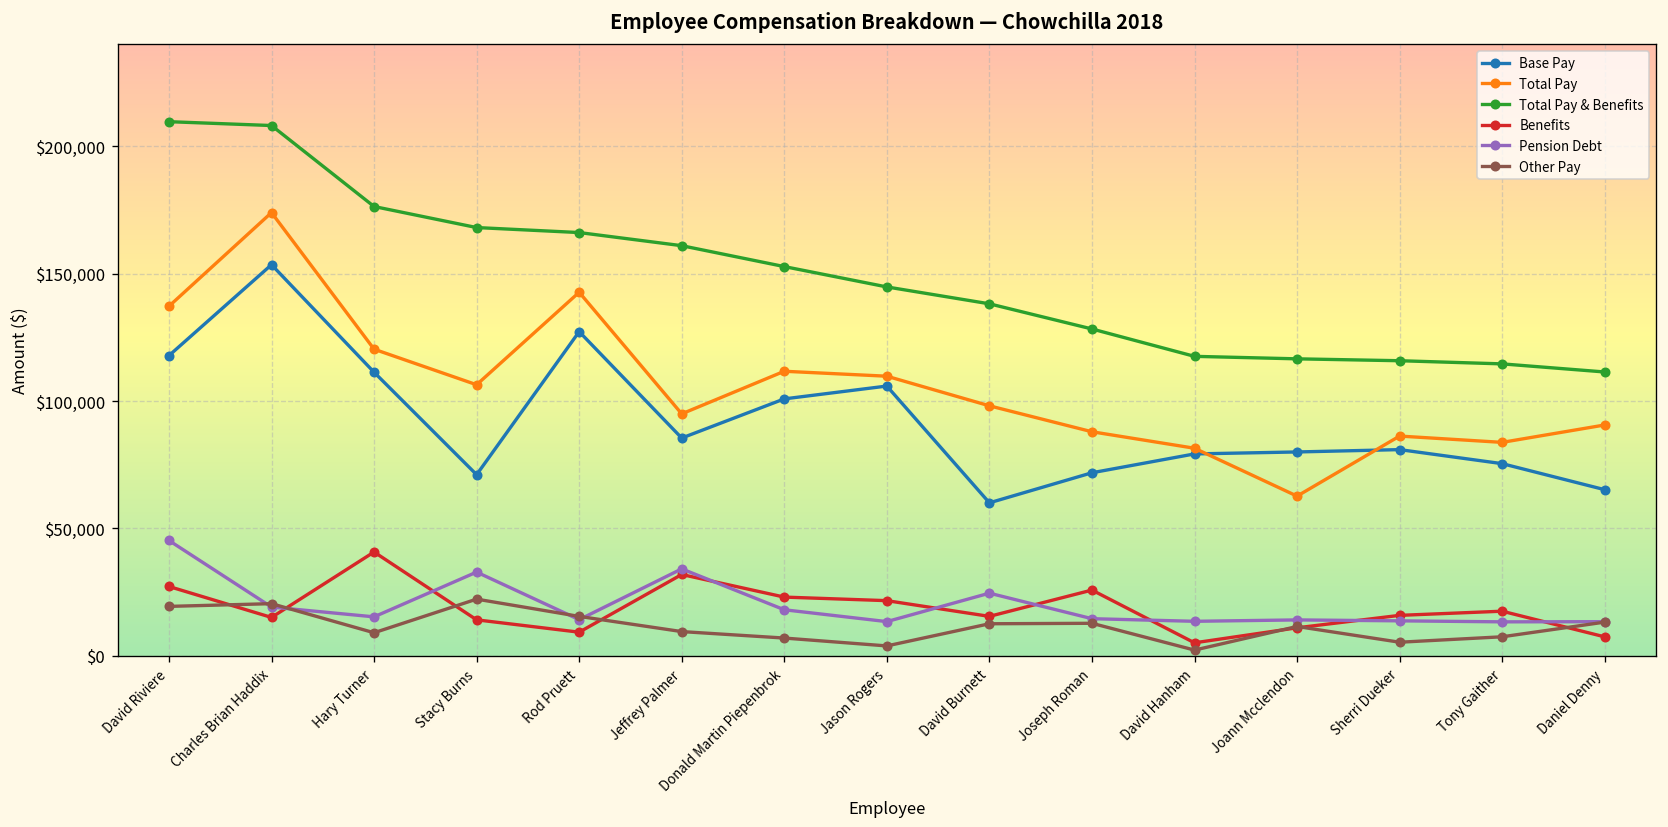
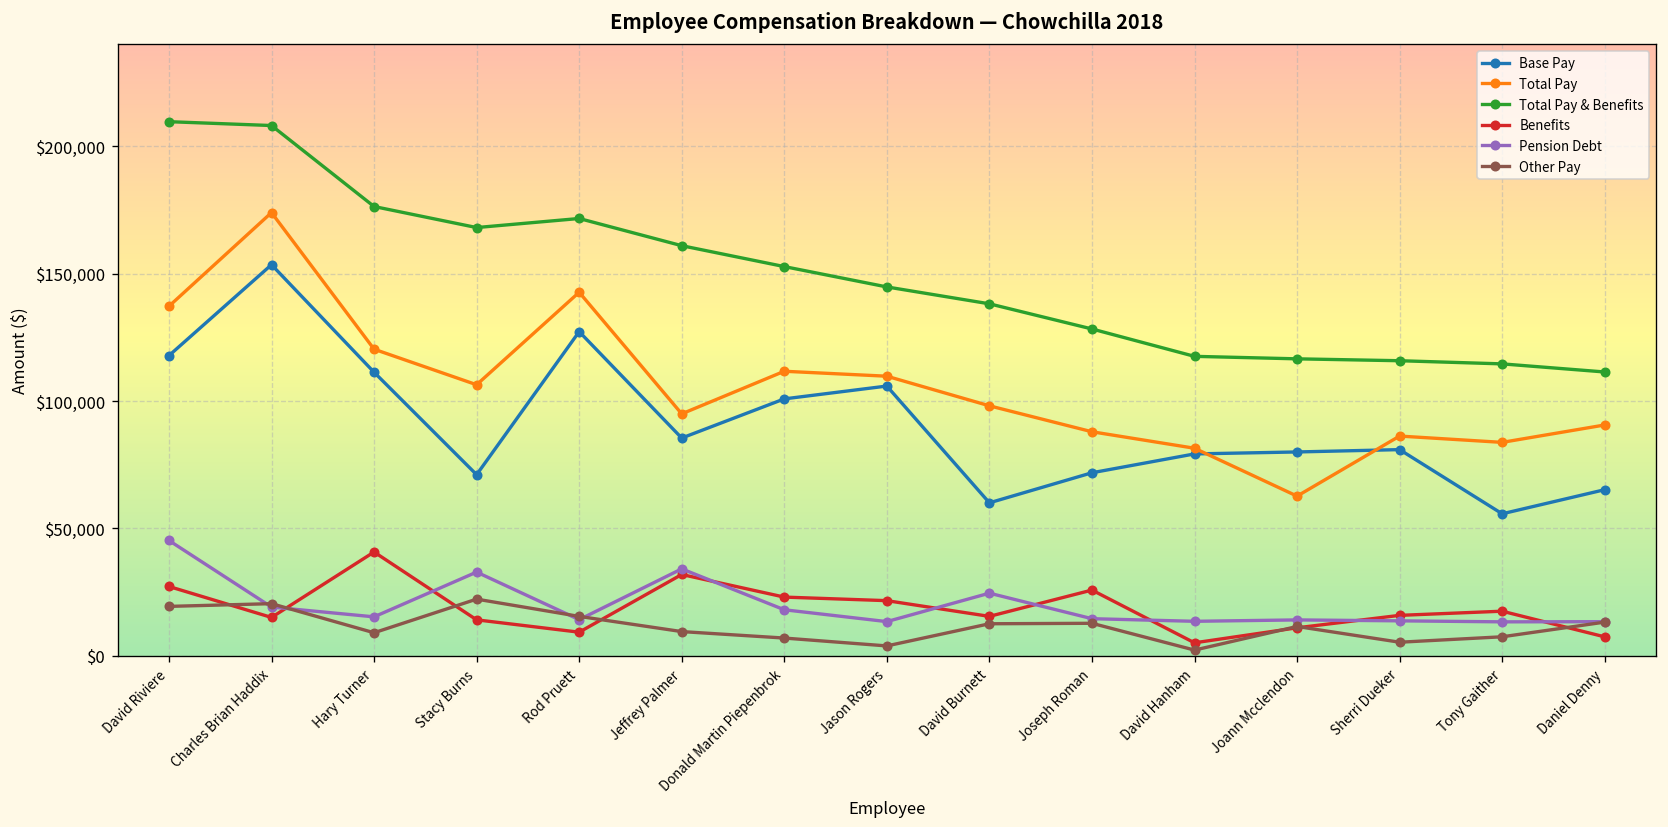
  {
    "Base Pay": {
      "David Riviere": "$118,000",
      "Charles Brian Haddix": "$154,000",
      "Hary Turner": "$111,000",
      "Stacy Burns": "$71,000",
      "Rod Pruett": "$127,000",
      "Jeffrey Palmer": "$85,000",
      "Donald Martin Piepenbrok": "$101,000",
      "Jason Rogers": "$106,000",
      "David Burnett": "$60,000",
      "Joseph Roman": "$72,000",
      "David Hanham": "$79,000",
      "Joann Mcclendon": "$80,000",
      "Sherri Dueker": "$81,000",
-     "Tony Gaither": "$75,000",
+     "Tony Gaither": "$56,000",
      "Daniel Denny": "$65,000"
    },
    "Total Pay": {
      "David Riviere": "$137,000",
      "Charles Brian Haddix": "$174,000",
      "Hary Turner": "$120,000",
      "Stacy Burns": "$106,000",
      "Rod Pruett": "$143,000",
      "Jeffrey Palmer": "$95,000",
      "Donald Martin Piepenbrok": "$112,000",
      "Jason Rogers": "$110,000",
      "David Burnett": "$98,000",
      "Joseph Roman": "$88,000",
      "David Hanham": "$81,000",
      "Joann Mcclendon": "$63,000",
      "Sherri Dueker": "$86,000",
      "Tony Gaither": "$84,000",
      "Daniel Denny": "$91,000"
    },
    "Total Pay & Benefits": {
      "David Riviere": "$210,000",
      "Charles Brian Haddix": "$208,000",
      "Hary Turner": "$176,000",
      "Stacy Burns": "$168,000",
-     "Rod Pruett": "$166,000",
+     "Rod Pruett": "$172,000",
      "Jeffrey Palmer": "$161,000",
      "Donald Martin Piepenbrok": "$153,000",
      "Jason Rogers": "$145,000",
      "David Burnett": "$138,000",
      "Joseph Roman": "$128,000",
      "David Hanham": "$118,000",
      "Joann Mcclendon": "$117,000",
      "Sherri Dueker": "$116,000",
      "Tony Gaither": "$115,000",
      "Daniel Denny": "$111,000"
    },
    "Benefits": {
      "David Riviere": "$27,000",
      "Charles Brian Haddix": "$15,000",
      "Hary Turner": "$41,000",
      "Stacy Burns": "$14,000",
      "Rod Pruett": "$9,000",
      "Jeffrey Palmer": "$32,000",
      "Donald Martin Piepenbrok": "$23,000",
      "Jason Rogers": "$22,000",
      "David Burnett": "$15,000",
      "Joseph Roman": "$26,000",
      "David Hanham": "$5,000",
      "Sherri Dueker": "$16,000",
      "Tony Gaither": "$17,000",
      "Daniel Denny": "$7,000"
    },
    "Pension Debt": {
      "David Riviere": "$45,000",
      "Charles Brian Haddix": "$19,000",
      "Hary Turner": "$15,000",
      "Stacy Burns": "$33,000",
      "Rod Pruett": "$14,000",
      "Jeffrey Palmer": "$34,000",
      "Donald Martin Piepenbrok": "$18,000",
      "Jason Rogers": "$13,000",
      "David Burnett": "$25,000",
      "Joseph Roman": "$15,000",
      "David Hanham": "$14,000",
      "Joann Mcclendon": "$14,000",
      "Sherri Dueker": "$14,000",
      "Tony Gaither": "$13,000"
    },
    "Other Pay": {
      "David Riviere": "$19,000",
      "Charles Brian Haddix": "$20,000",
      "Hary Turner": "$9,000",
      "Stacy Burns": "$22,000",
      "Rod Pruett": "$15,000",
      "Jeffrey Palmer": "$9,000",
      "Donald Martin Piepenbrok": "$7,000",
      "Jason Rogers": "$4,000",
      "David Burnett": "$13,000",
      "Joseph Roman": "$13,000",
      "David Hanham": "$2,000",
      "Sherri Dueker": "$5,000",
      "Tony Gaither": "$7,000"
    }
  }
